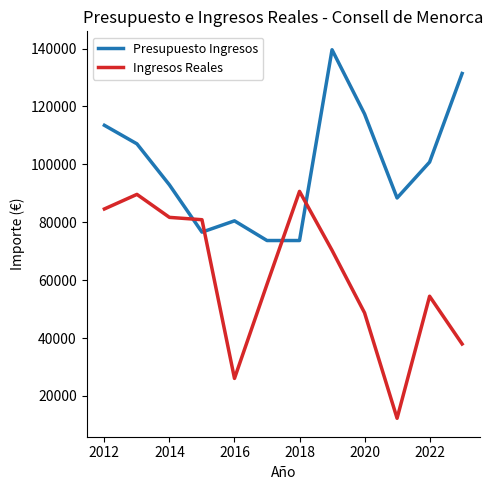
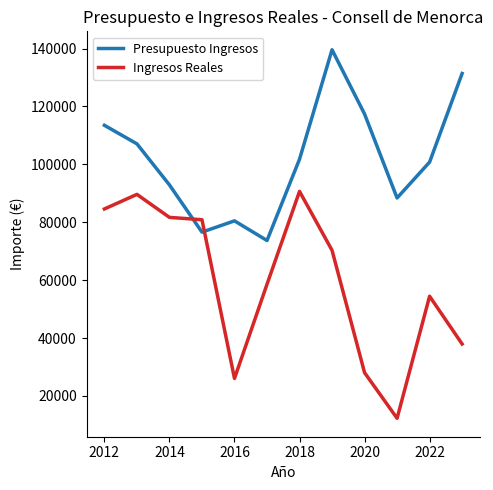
  {
    "Presupuesto Ingresos": {
      "2012": 114000,
      "2014": 93000,
      "2016": 81000,
-     "2018": 74000,
+     "2018": 102000,
      "2020": 117000,
      "2022": 101000
    },
    "Ingresos Reales": {
      "2012": 85000,
      "2014": 82000,
      "2016": 26000,
      "2018": 91000,
-     "2020": 49000,
+     "2020": 28000,
      "2022": 54000
    }
  }
